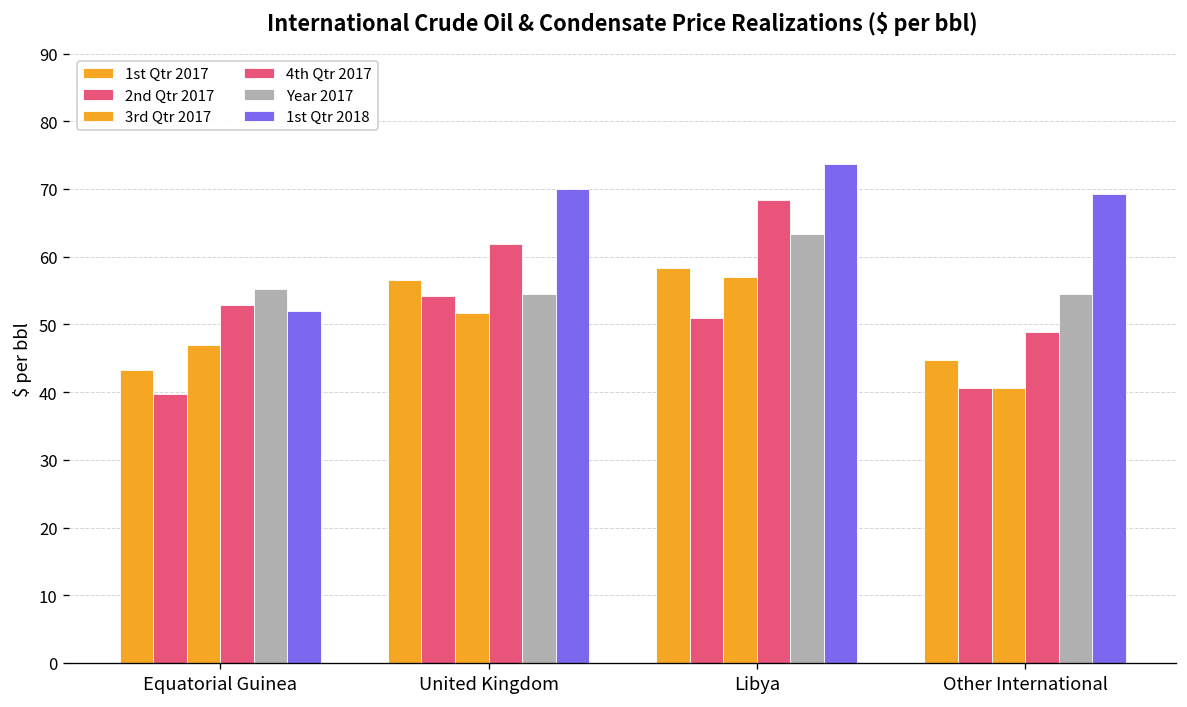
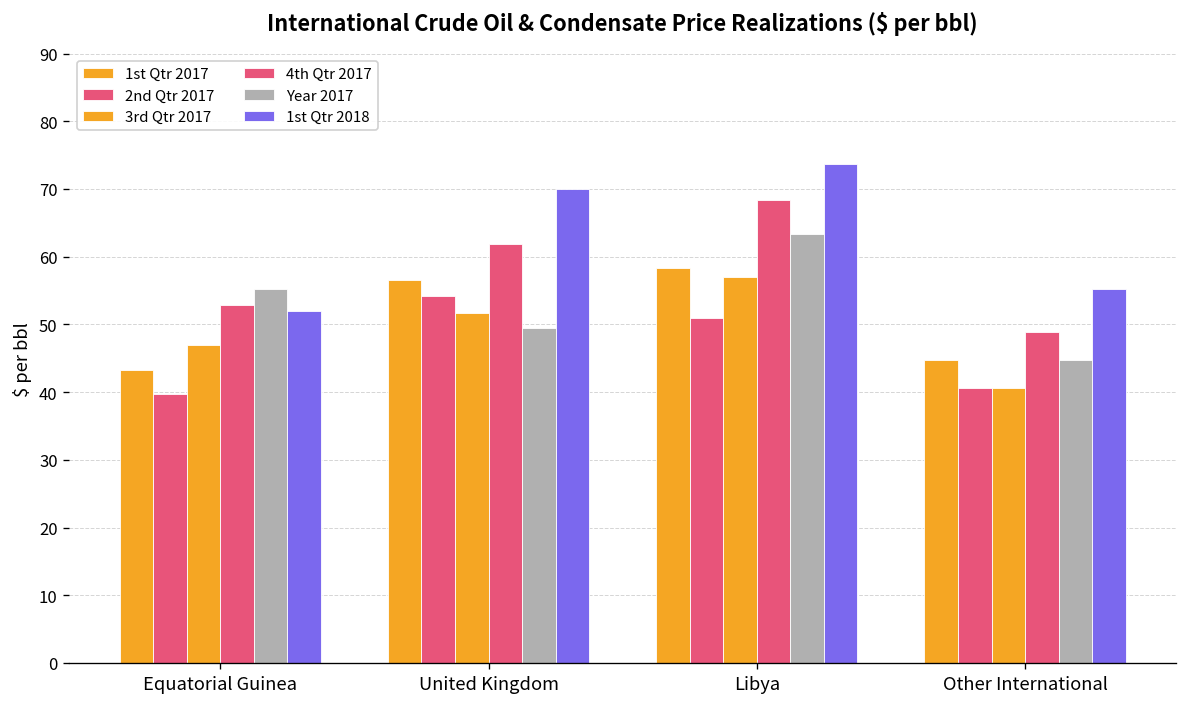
  {
    "Year 2017": {
      "Equatorial Guinea": 55,
-     "United Kingdom": 55,
+     "United Kingdom": 49,
      "Libya": 63,
-     "Other International": 55
+     "Other International": 45
    },
    "1st Qtr 2018": {
      "Equatorial Guinea": 52,
      "United Kingdom": 70,
      "Libya": 74,
-     "Other International": 69
+     "Other International": 55
    }
  }
